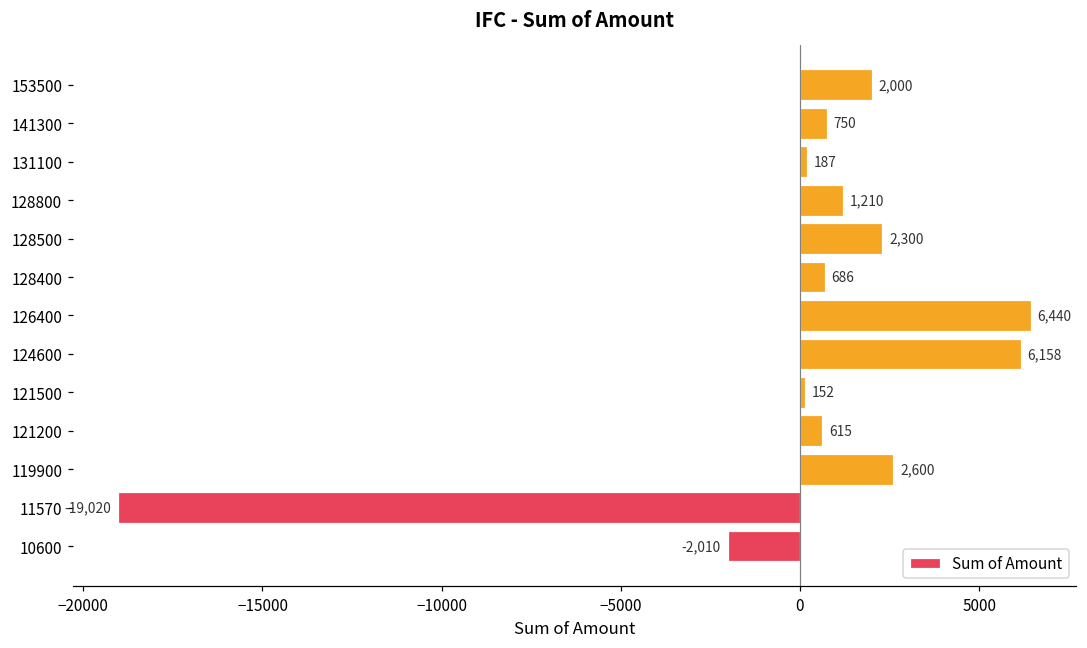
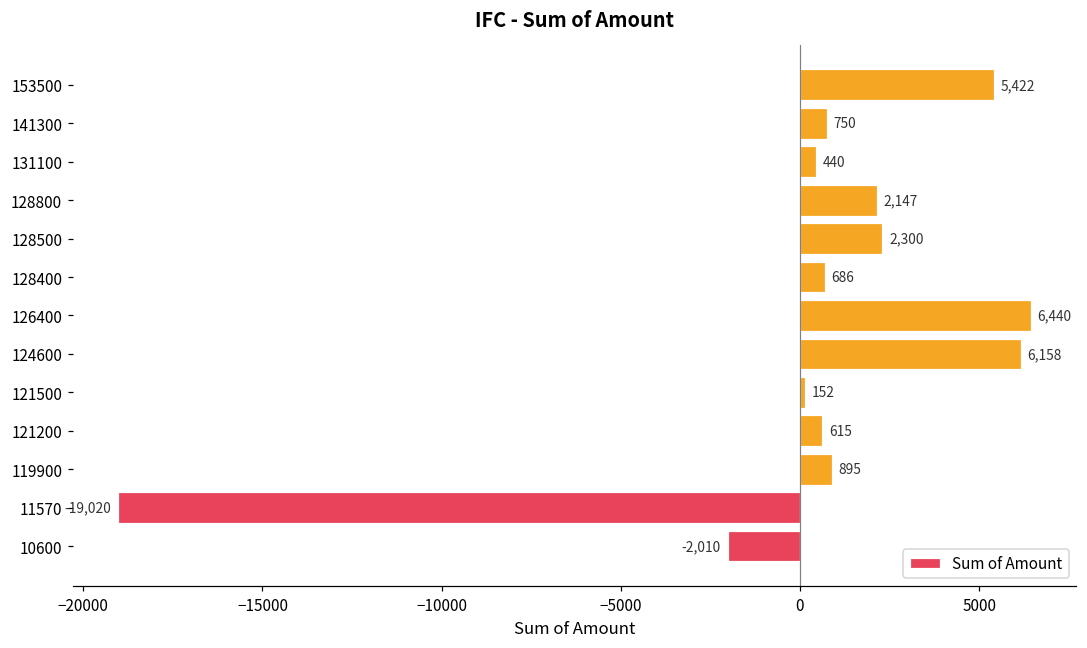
  {
-   "153500": "2,000",
+   "153500": "5,422",
    "141300": "750",
-   "131100": "187",
-   "128800": "1,210",
+   "131100": "440",
+   "128800": "2,147",
    "128500": "2,300",
    "128400": "686",
    "126400": "6,440",
    "124600": "6,158",
    "121500": "152",
    "121200": "615",
-   "119900": "2,600",
+   "119900": "895",
    "11570": "-19,020",
    "10600": "-2,010"
  }
